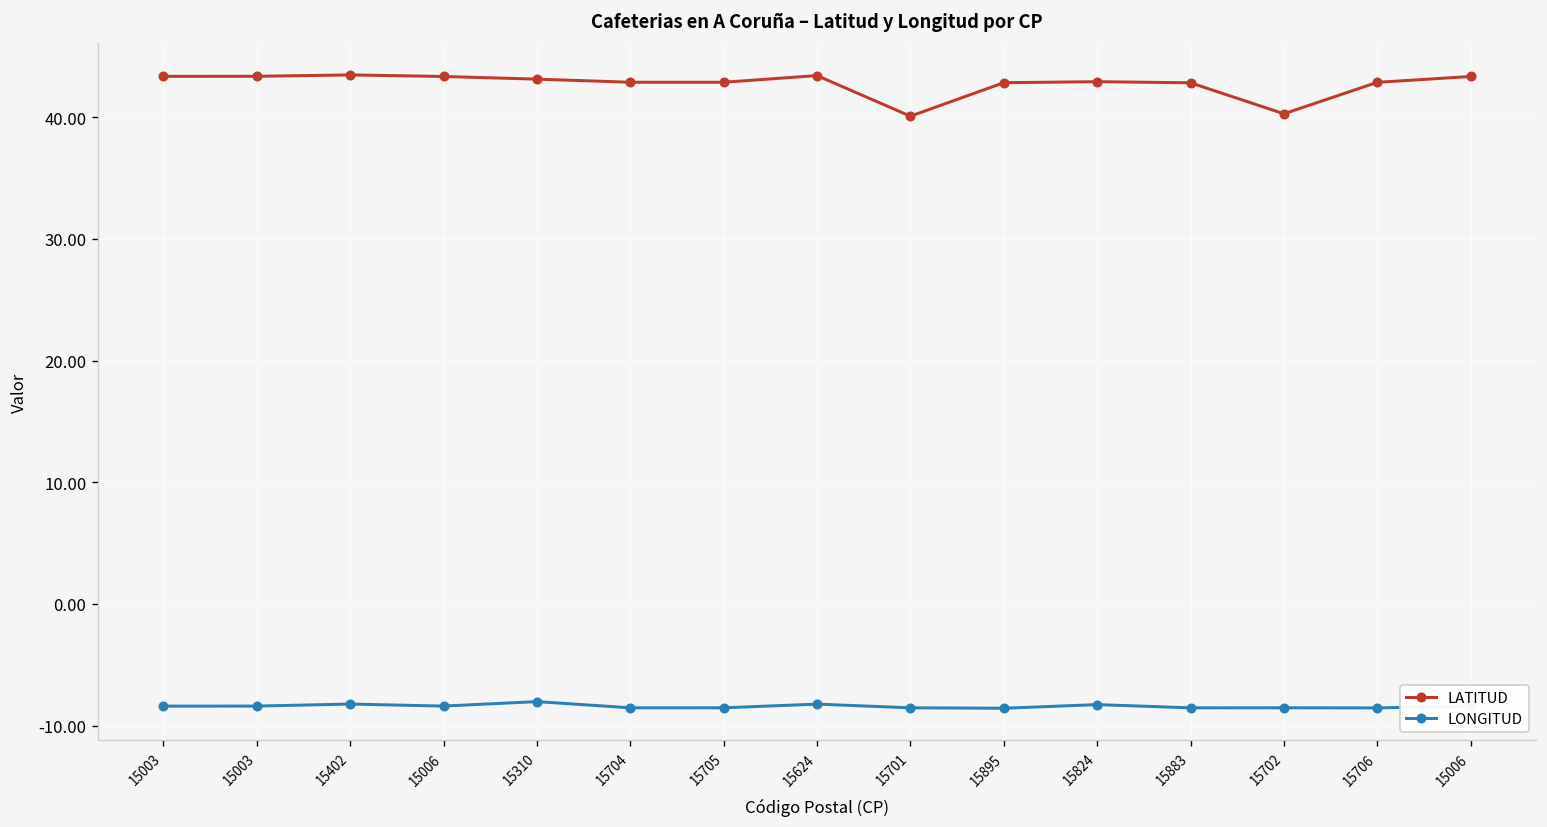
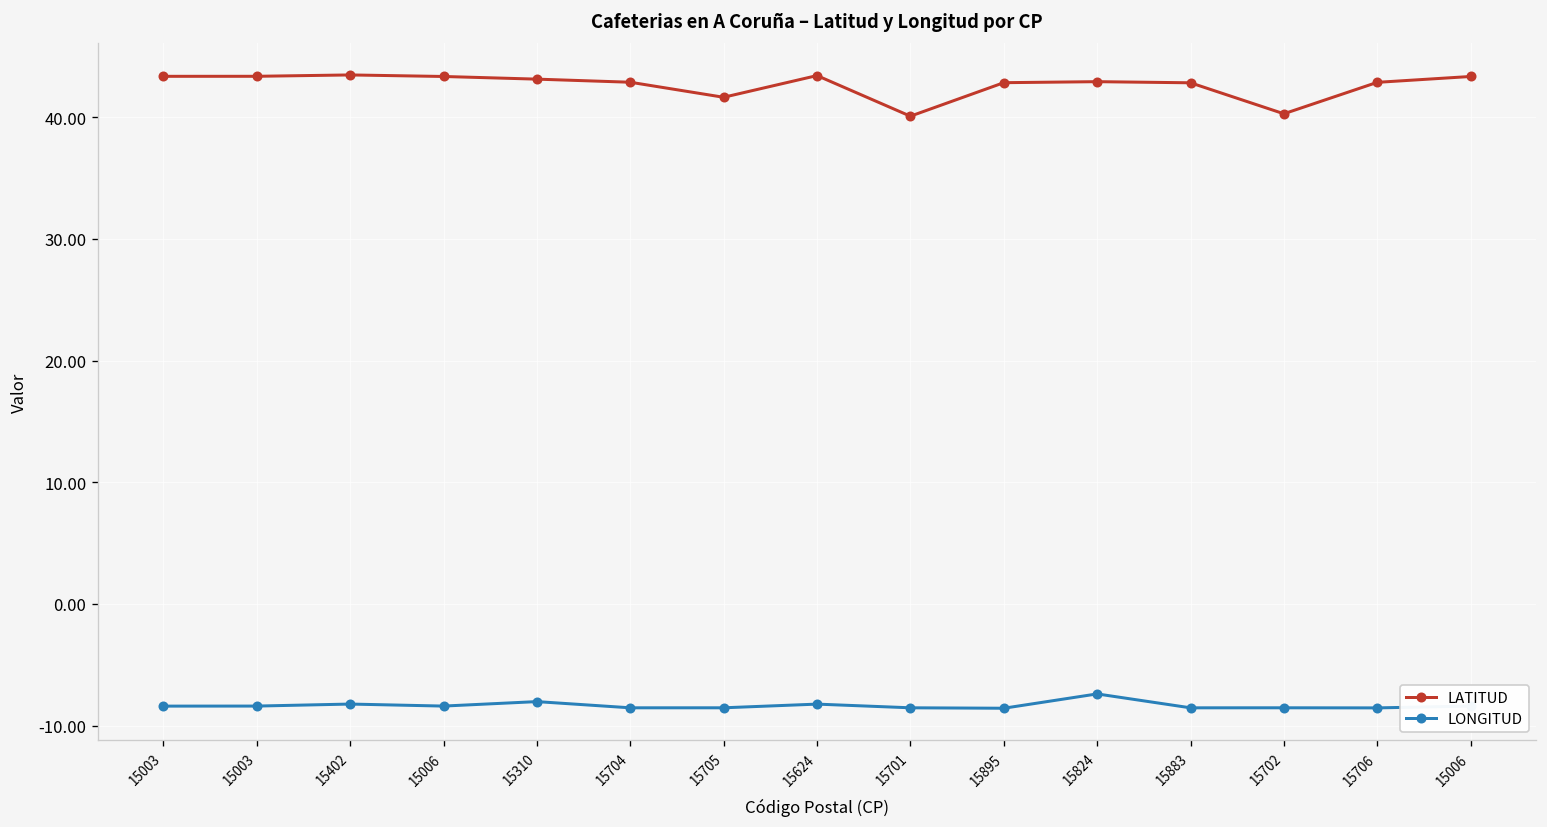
  {
    "LATITUD": {
      "15402": 43.5,
      "15310": 43.1,
      "15704": 42.9,
-     "15705": 42.9,
+     "15705": 41.6,
      "15624": 43.4,
      "15701": 40.1,
      "15895": 42.8,
      "15824": 42.9,
      "15883": 42.8,
      "15702": 40.3,
      "15706": 42.9
    },
    "LONGITUD": {
      "15402": -8.2,
      "15310": -8.0,
      "15704": -8.5,
      "15705": -8.5,
      "15624": -8.2,
      "15701": -8.5,
      "15895": -8.6,
-     "15824": -8.3,
+     "15824": -7.4,
      "15883": -8.5,
      "15702": -8.5,
      "15706": -8.6
    }
  }
